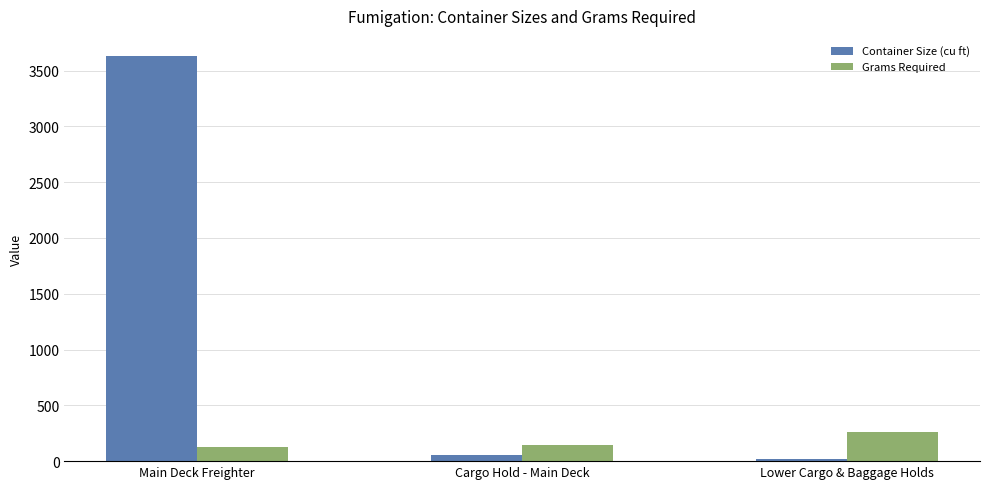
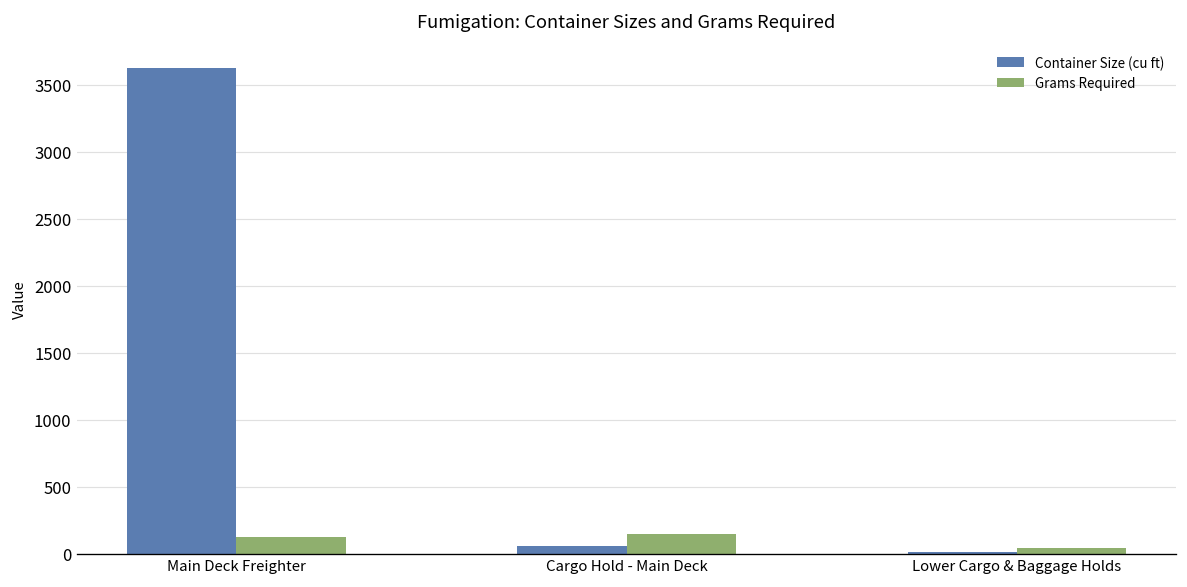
  {
    "Container Size (cu ft)": {
      "Main Deck Freighter": 3630,
      "Cargo Hold - Main Deck": 50
    },
    "Grams Required": {
      "Main Deck Freighter": 120,
      "Cargo Hold - Main Deck": 150,
-     "Lower Cargo & Baggage Holds": 260
+     "Lower Cargo & Baggage Holds": 40
    }
  }
